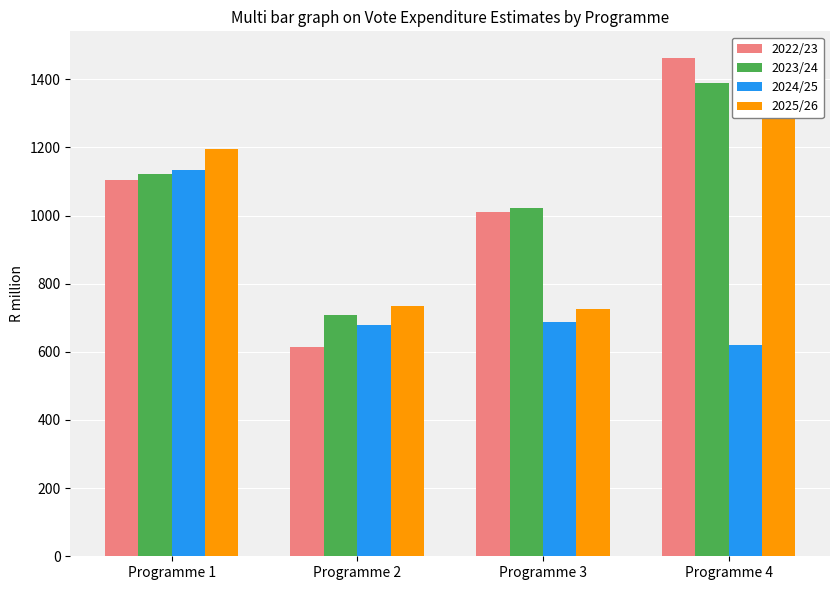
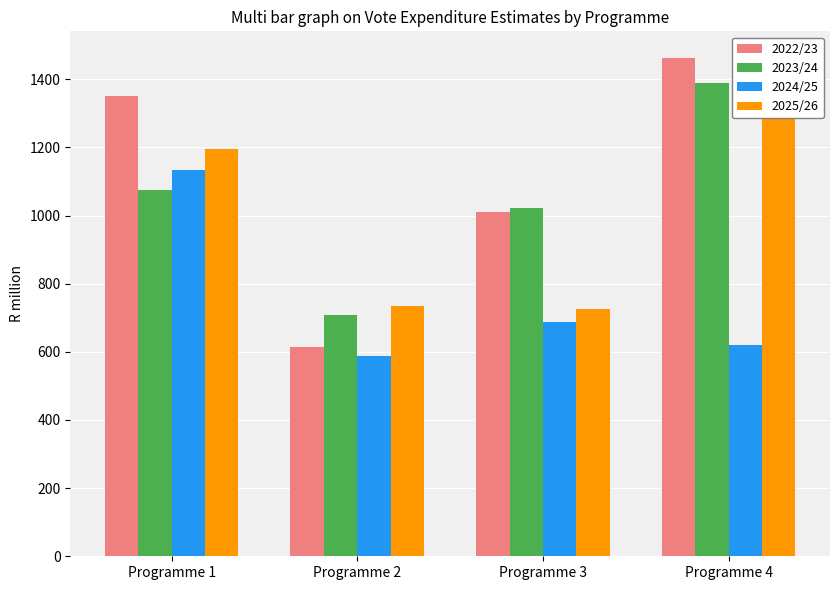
  {
    "2022/23": {
-     "Programme 1": 1100,
+     "Programme 1": 1350,
      "Programme 2": 610,
      "Programme 3": 1010,
      "Programme 4": 1460
    },
    "2023/24": {
-     "Programme 1": 1120,
+     "Programme 1": 1080,
      "Programme 2": 710,
      "Programme 3": 1020,
      "Programme 4": 1390
    },
    "2024/25": {
      "Programme 1": 1130,
-     "Programme 2": 680,
+     "Programme 2": 590,
      "Programme 3": 690,
      "Programme 4": 620
    },
    "2025/26": {
      "Programme 1": 1200,
      "Programme 2": 730,
      "Programme 3": 730
    }
  }
